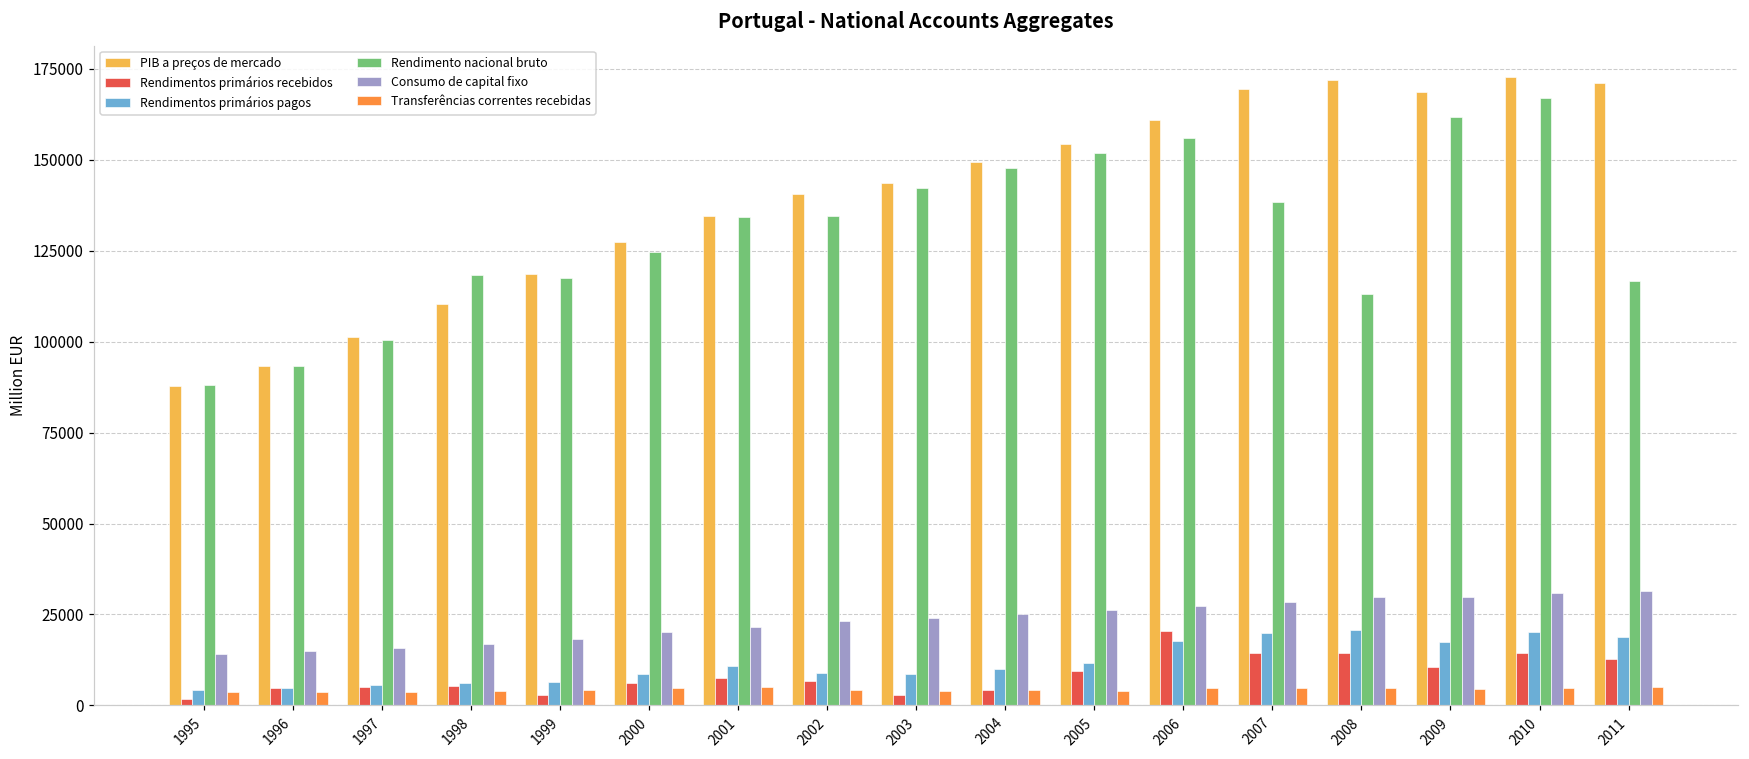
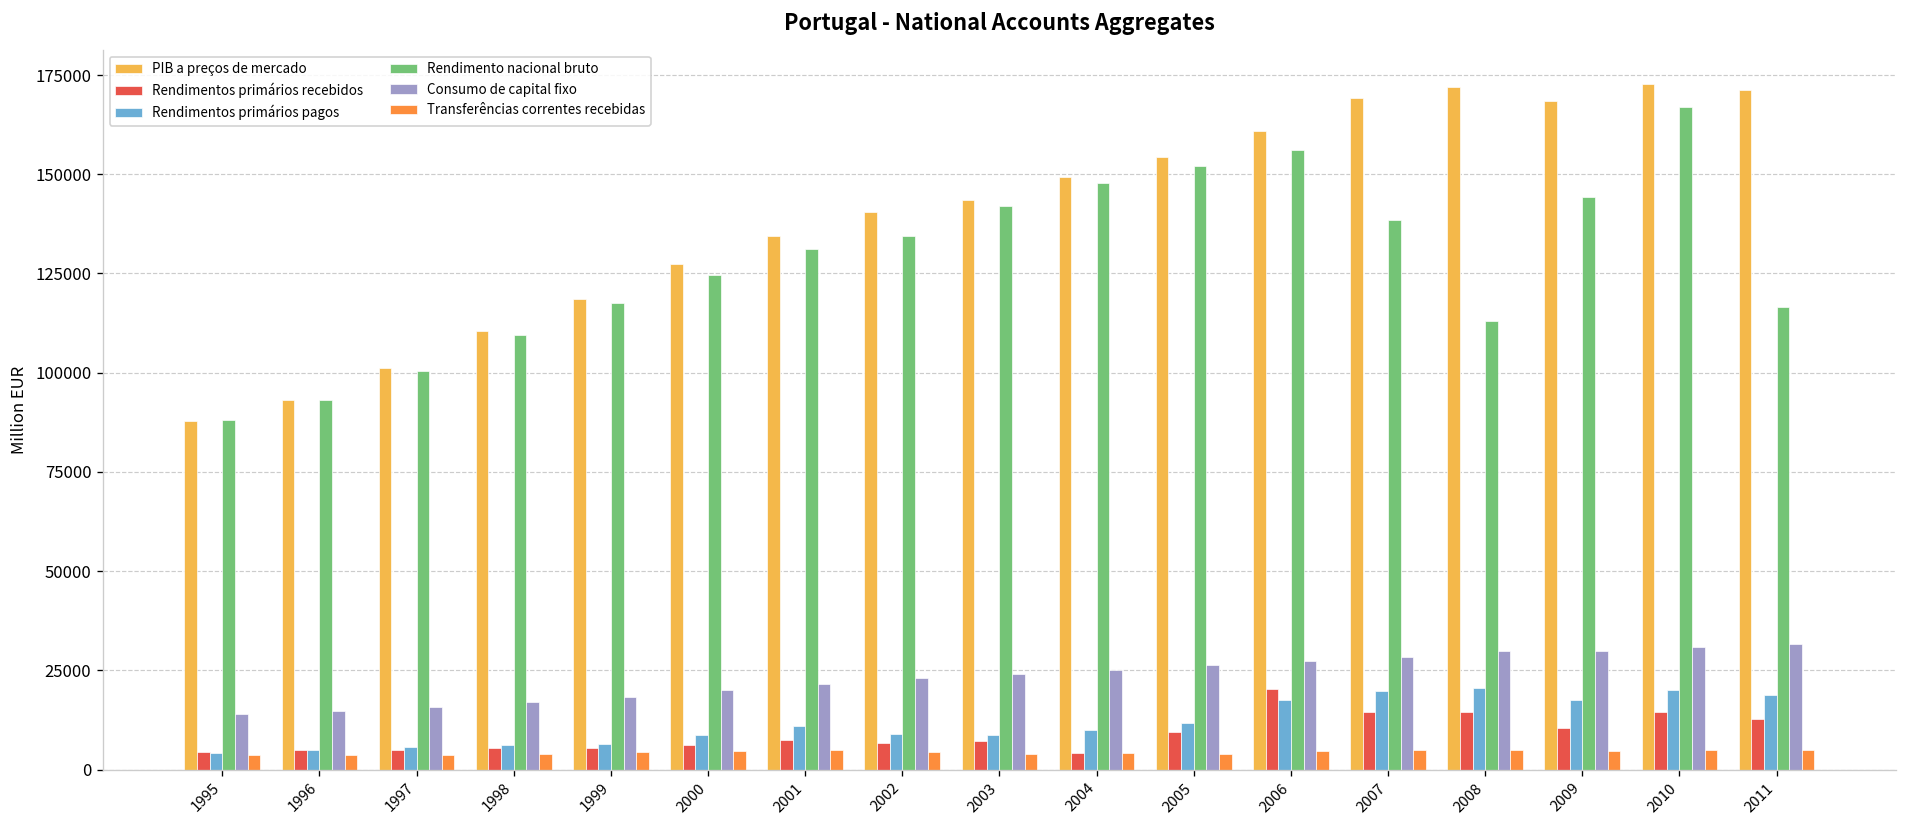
  {
    "Rendimentos primários recebidos": {
-     "1995": 2000,
+     "1995": 4000,
      "1996": 5000,
      "1997": 5000,
      "1998": 5000,
-     "1999": 3000,
+     "1999": 5000,
      "2000": 6000,
      "2001": 8000,
      "2002": 7000,
-     "2003": 3000,
+     "2003": 7000,
      "2004": 4000,
      "2005": 9000,
      "2006": 20000,
      "2007": 14000,
      "2008": 14000,
      "2009": 11000,
      "2010": 14000,
      "2011": 13000
    },
    "Rendimento nacional bruto": {
      "1995": 88000,
      "1996": 93000,
      "1997": 101000,
-     "1998": 118000,
+     "1998": 110000,
      "1999": 117000,
      "2000": 125000,
-     "2001": 134000,
+     "2001": 131000,
      "2002": 134000,
      "2003": 142000,
      "2004": 148000,
      "2005": 152000,
      "2006": 156000,
      "2007": 138000,
      "2008": 113000,
-     "2009": 162000,
+     "2009": 144000,
      "2010": 167000,
      "2011": 117000
    }
  }
